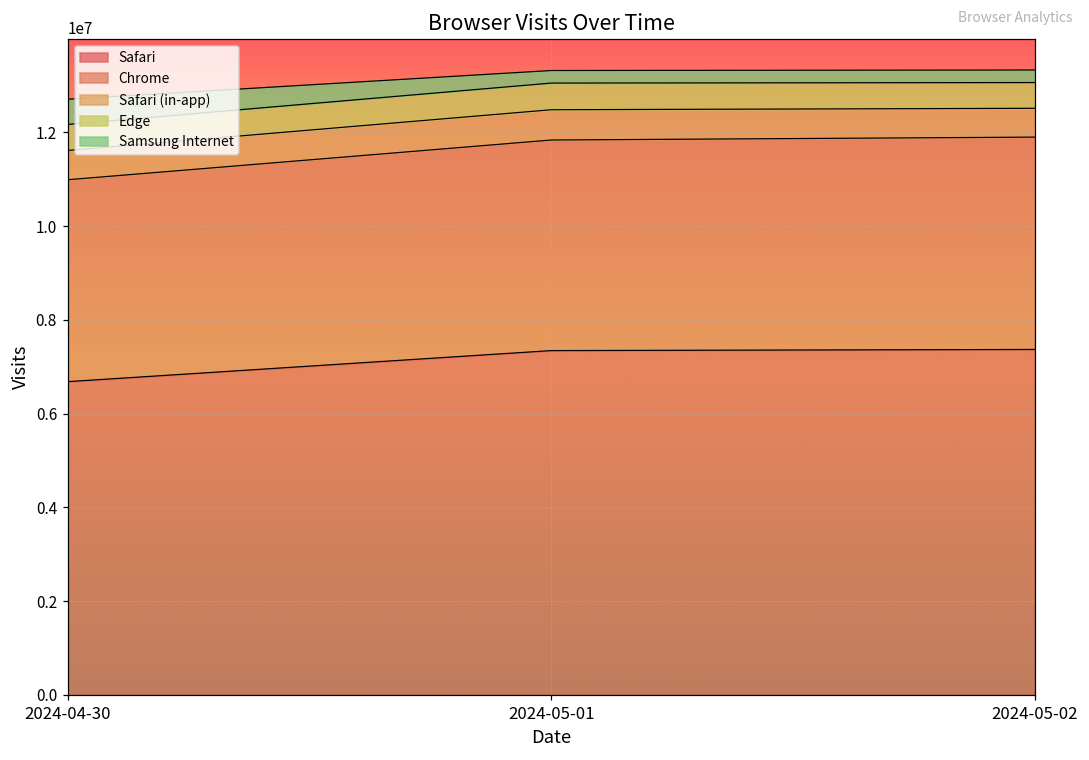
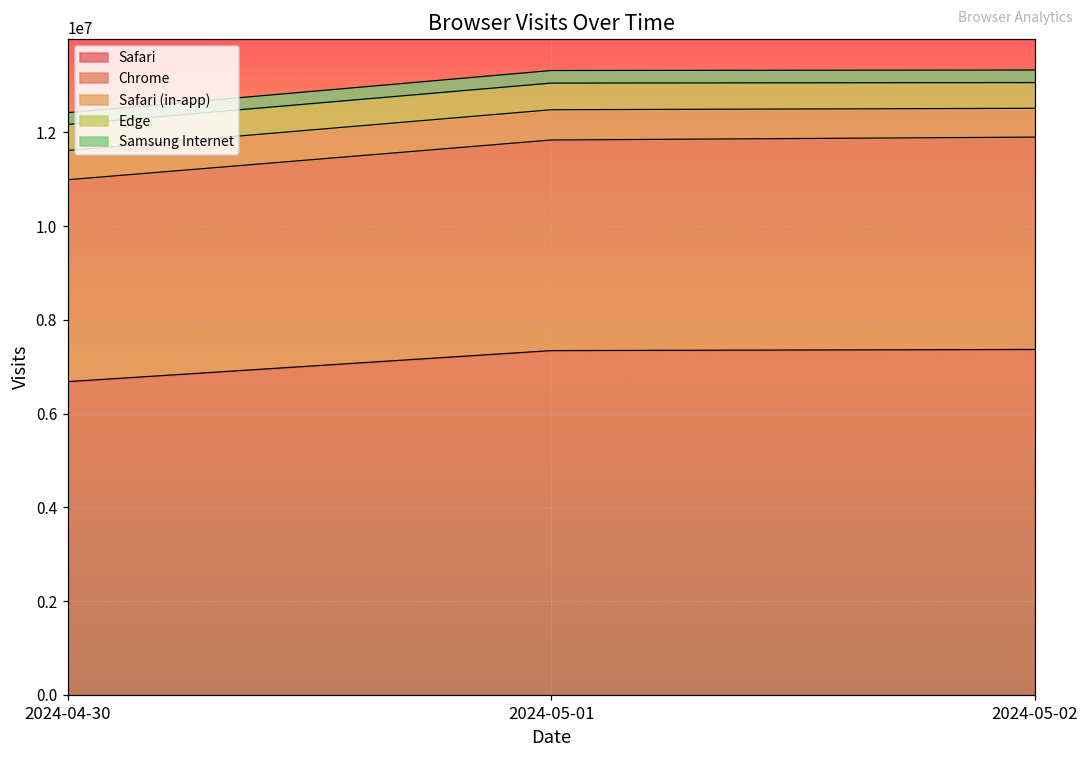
  {
    "Samsung Internet": {
-     "2024-04-30": 500000,
+     "2024-04-30": 300000,
      "2024-05-01": 300000,
      "2024-05-02": 300000
    }
  }
